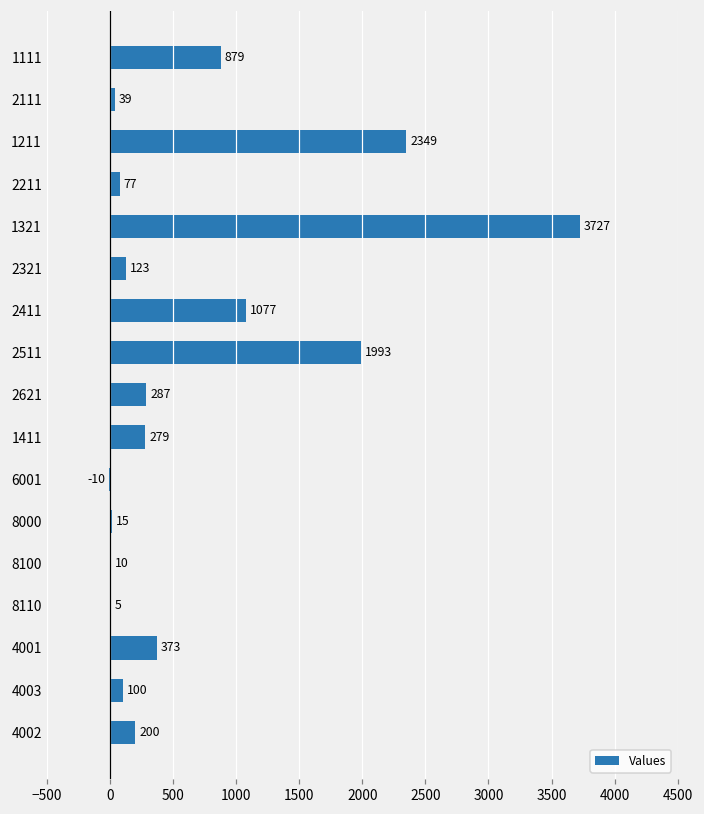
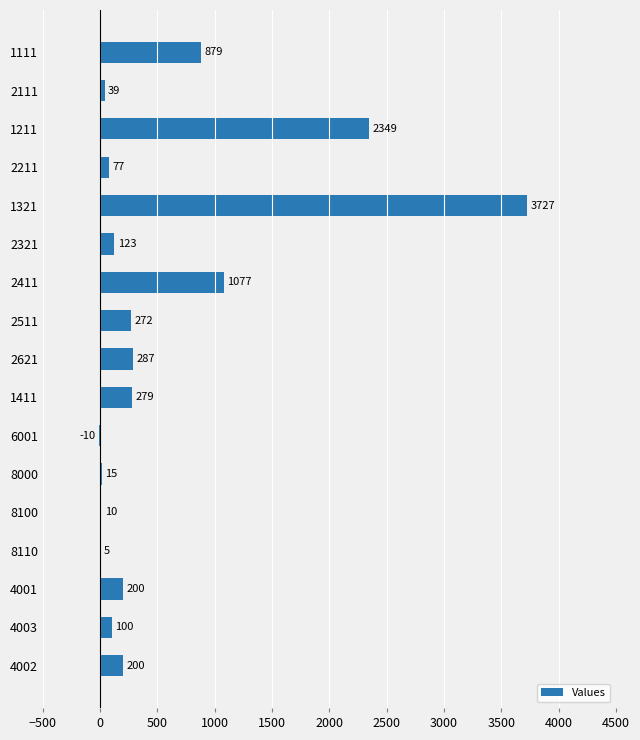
  {
    "1111": 879,
    "2111": 39,
    "1211": 2349,
    "2211": 77,
    "1321": 3727,
    "2321": 123,
    "2411": 1077,
-   "2511": 1993,
+   "2511": 272,
    "2621": 287,
    "1411": 279,
    "6001": -10,
    "8000": 15,
    "8100": 10,
    "8110": 5,
-   "4001": 373,
+   "4001": 200,
    "4003": 100,
    "4002": 200
  }
